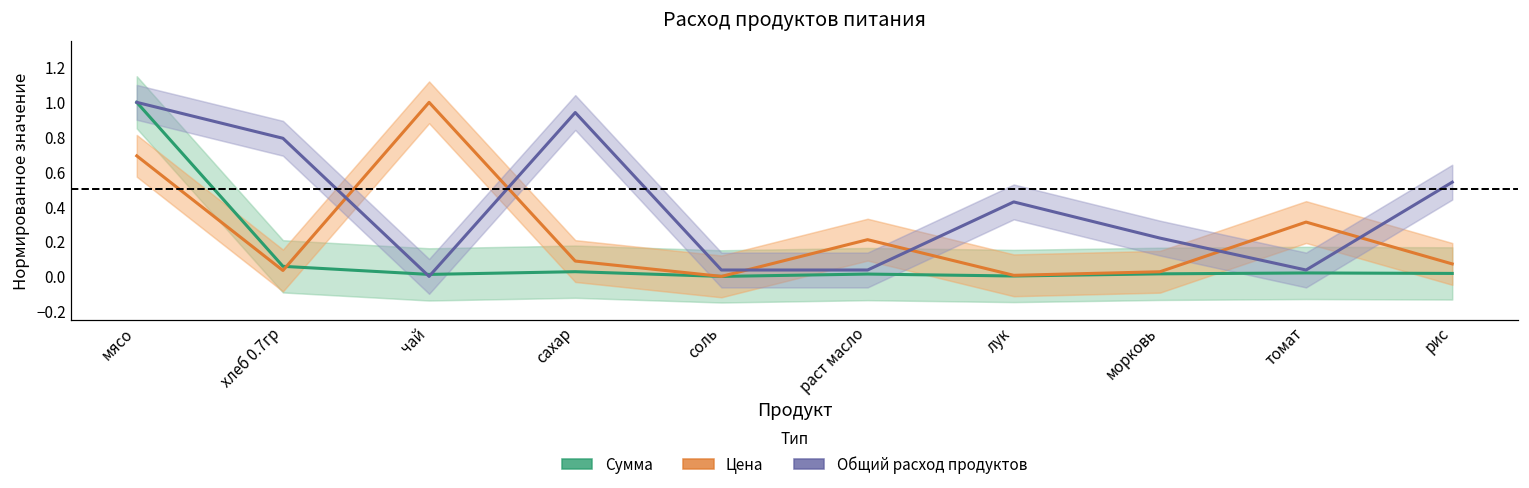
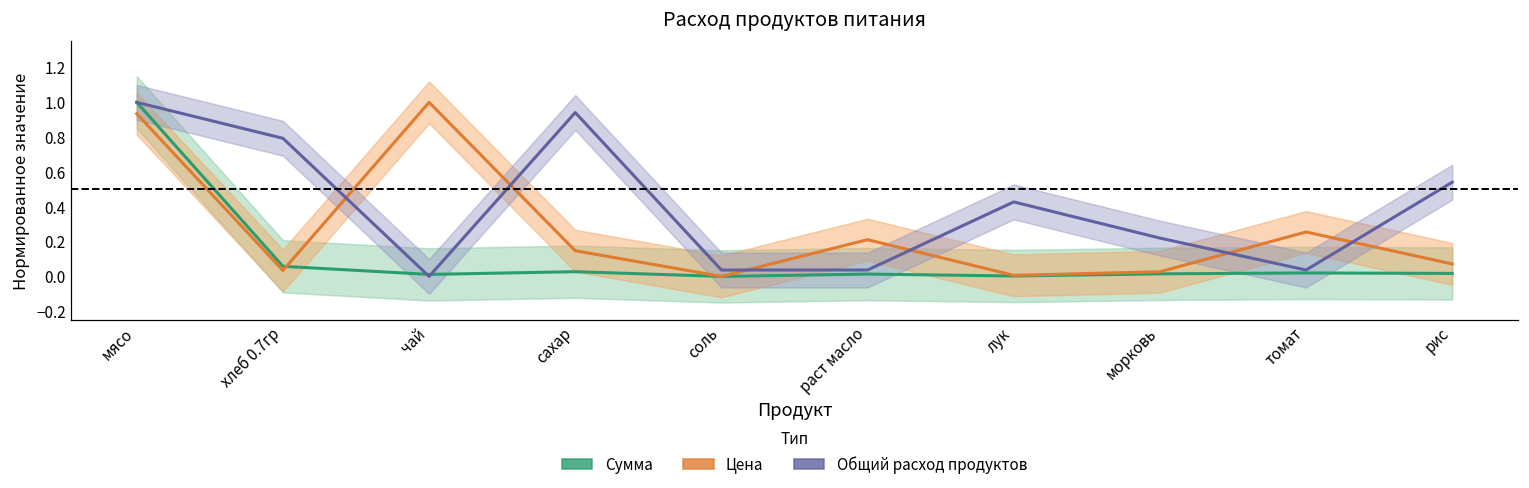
  {
    "Сумма": {
      "хлеб 0.7гр": 0.06,
      "сахар": 0.03,
      "раст масло": 0.01,
      "томат": 0.02,
      "рис": 0.02
    },
    "Цена": {
-     "мясо": 0.69,
+     "мясо": 0.93,
      "хлеб 0.7гр": 0.03,
      "чай": 1.00,
-     "сахар": 0.09,
+     "сахар": 0.15,
      "раст масло": 0.21,
-     "томат": 0.31,
+     "томат": 0.26,
      "рис": 0.07
    },
    "Общий расход продуктов": {
      "хлеб 0.7гр": 0.79,
      "сахар": 0.94,
      "соль": 0.04,
      "раст масло": 0.04,
      "лук": 0.43,
      "морковь": 0.22,
      "томат": 0.04,
      "рис": 0.54
    }
  }
